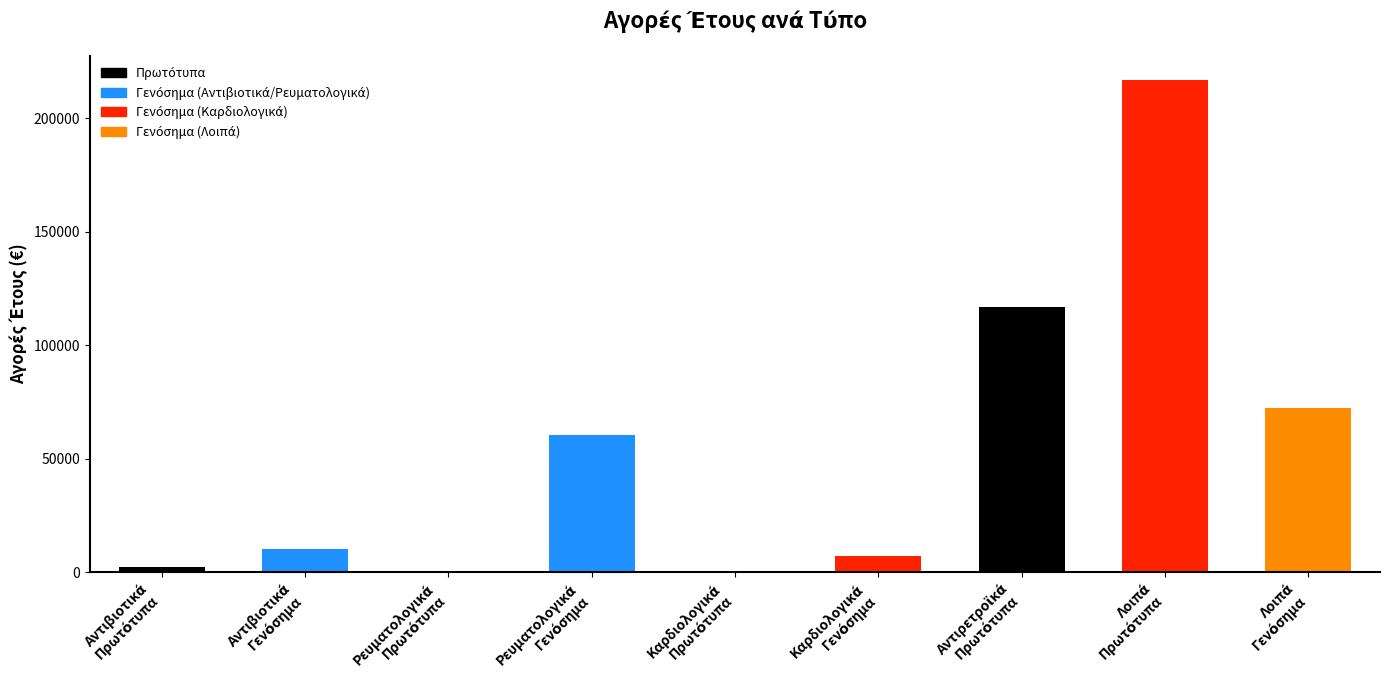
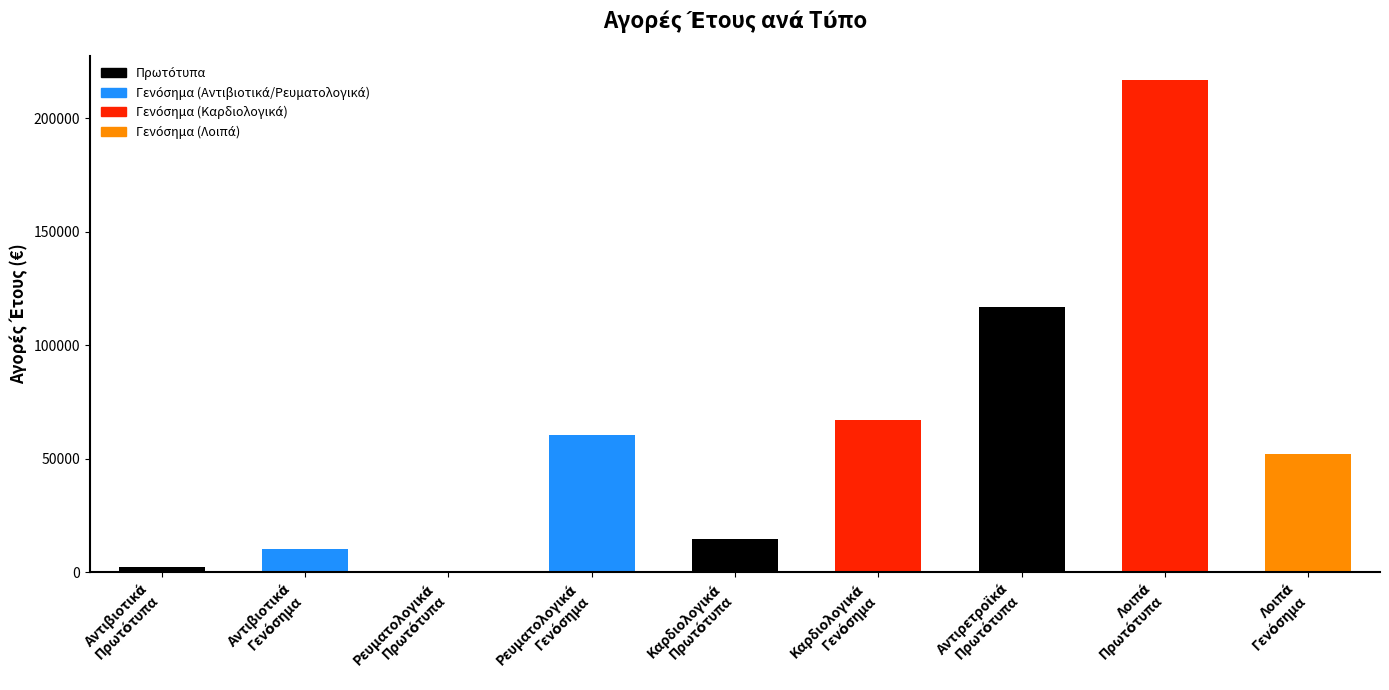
  {
    "Αντιβιοτικά Πρωτότυπα": 2000,
    "Αντιβιοτικά Γενόσημα": 10000,
    "Ρευματολογικά Γενόσημα": 60000,
-   "Καρδιολογικά Πρωτότυπα": 0,
-   "Καρδιολογικά Γενόσημα": 7000,
+   "Καρδιολογικά Πρωτότυπα": 15000,
+   "Καρδιολογικά Γενόσημα": 67000,
    "Αντιρετροϊκά Πρωτότυπα": 117000,
    "Λοιπά Πρωτότυπα": 217000,
-   "Λοιπά Γενόσημα": 72000
+   "Λοιπά Γενόσημα": 52000
  }
